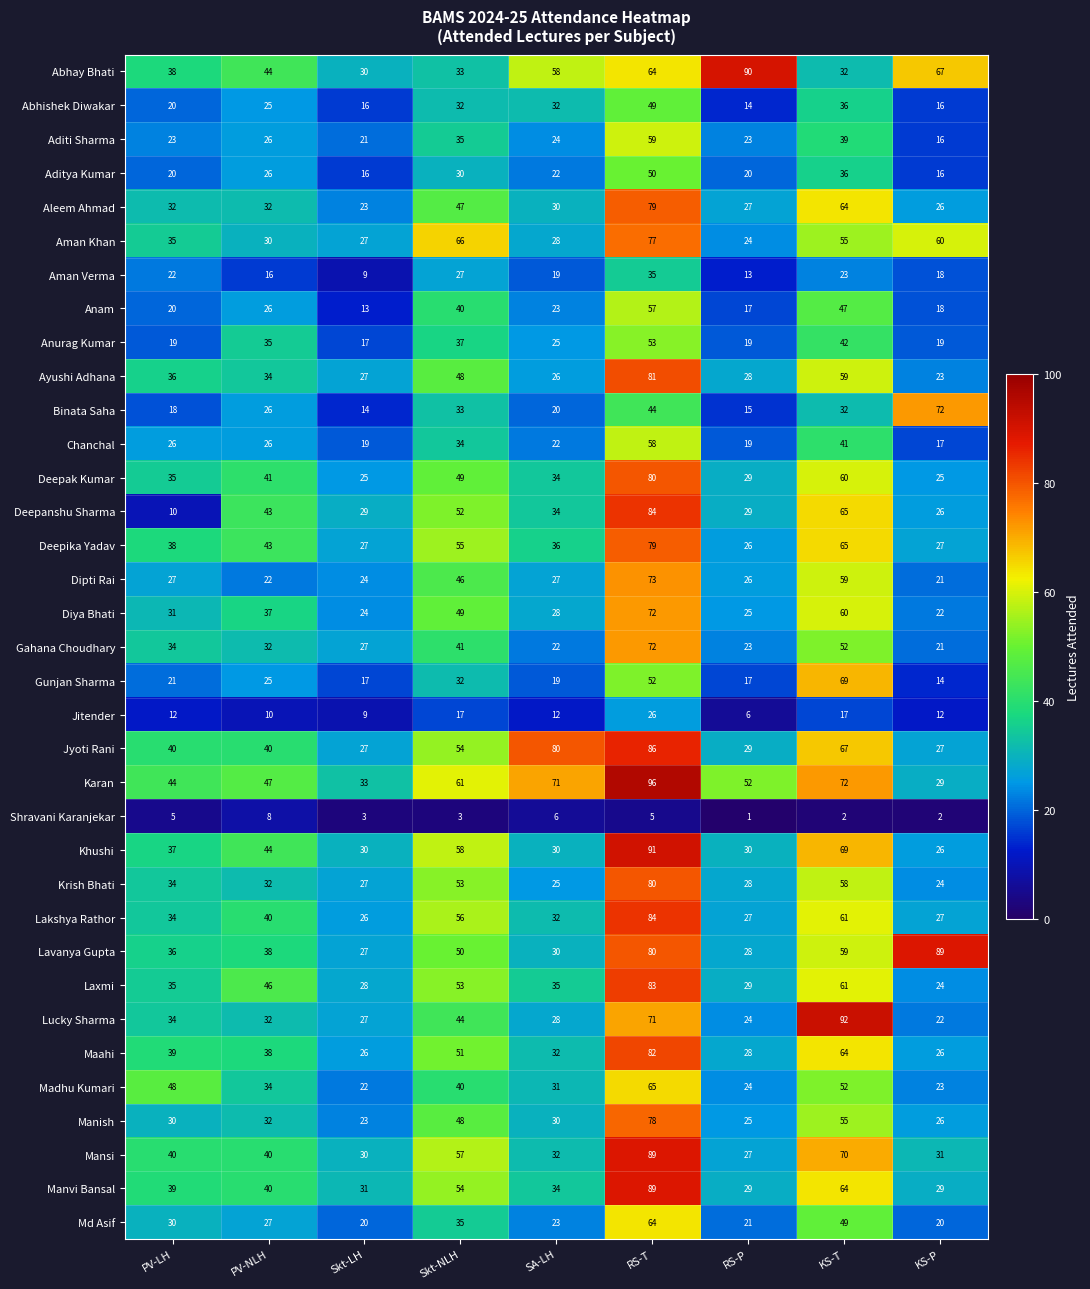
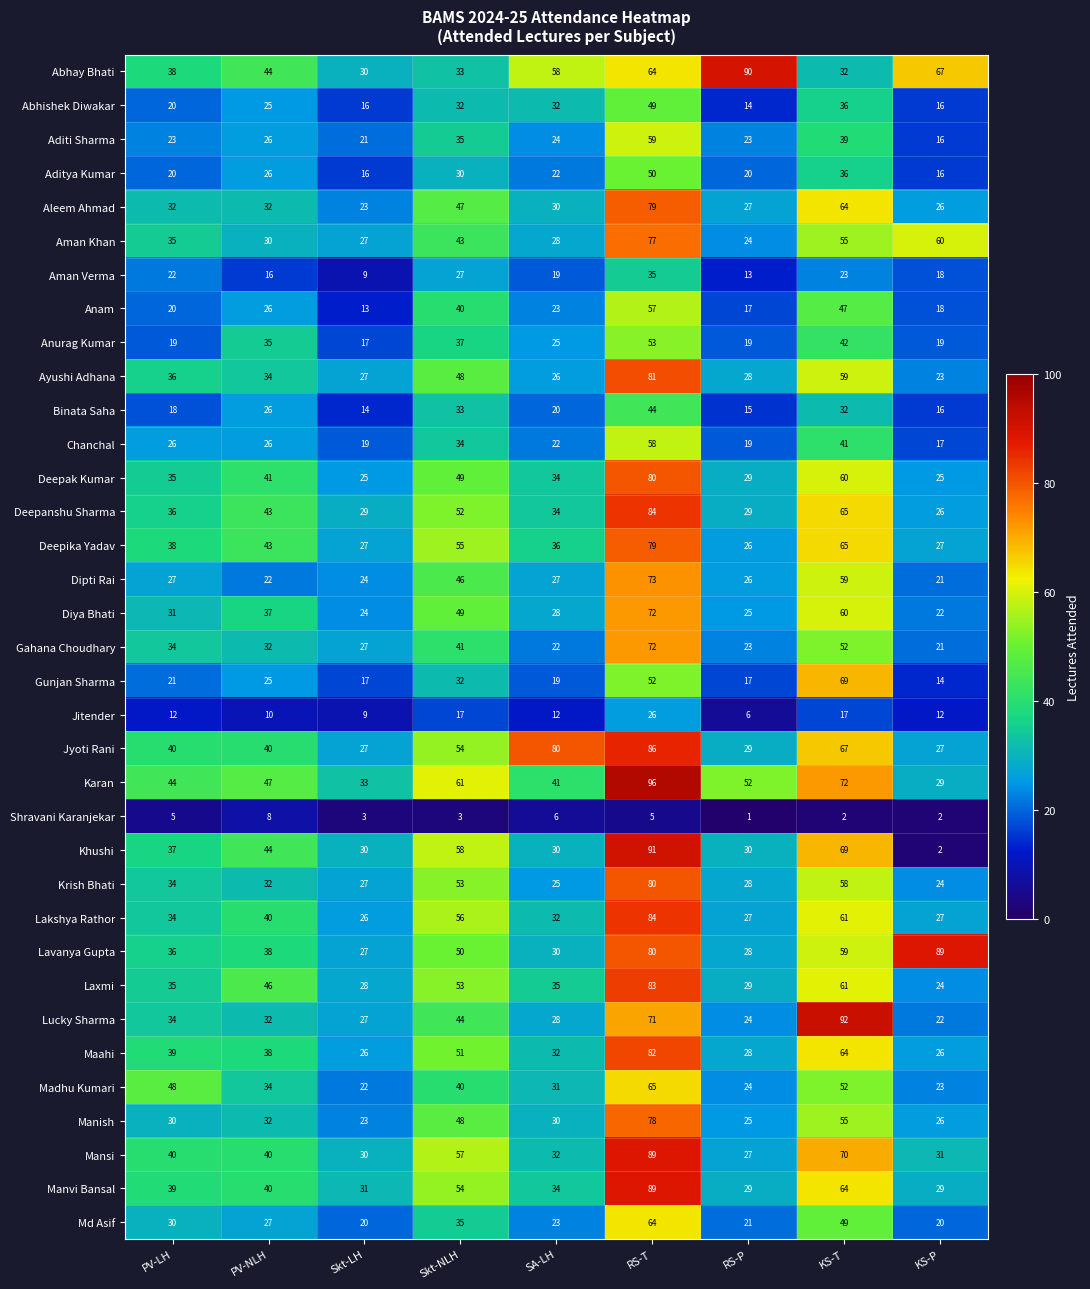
  {
    "Aman Khan": {
      "PV-LH": 35,
      "PV-NLH": 30,
      "Skt-LH": 27,
-     "Skt-NLH": 66,
+     "Skt-NLH": 43,
      "SA-LH": 28,
      "RS-T": 77,
      "RS-P": 24,
      "KS-T": 55,
      "KS-P": 60
    },
    "Binata Saha": {
      "PV-LH": 18,
      "PV-NLH": 26,
      "Skt-LH": 14,
      "Skt-NLH": 33,
      "SA-LH": 20,
      "RS-T": 44,
      "RS-P": 15,
      "KS-T": 32,
-     "KS-P": 72
+     "KS-P": 16
    },
    "Deepanshu Sharma": {
-     "PV-LH": 10,
+     "PV-LH": 36,
      "PV-NLH": 43,
      "Skt-LH": 29,
      "Skt-NLH": 52,
      "SA-LH": 34,
      "RS-T": 84,
      "RS-P": 29,
      "KS-T": 65,
      "KS-P": 26
    },
    "Karan": {
      "PV-LH": 44,
      "PV-NLH": 47,
      "Skt-LH": 33,
      "Skt-NLH": 61,
-     "SA-LH": 71,
+     "SA-LH": 41,
      "RS-T": 96,
      "RS-P": 52,
      "KS-T": 72,
      "KS-P": 29
    },
    "Khushi": {
      "PV-LH": 37,
      "PV-NLH": 44,
      "Skt-LH": 30,
      "Skt-NLH": 58,
      "SA-LH": 30,
      "RS-T": 91,
      "RS-P": 30,
      "KS-T": 69,
-     "KS-P": 26
+     "KS-P": 2
    }
  }
